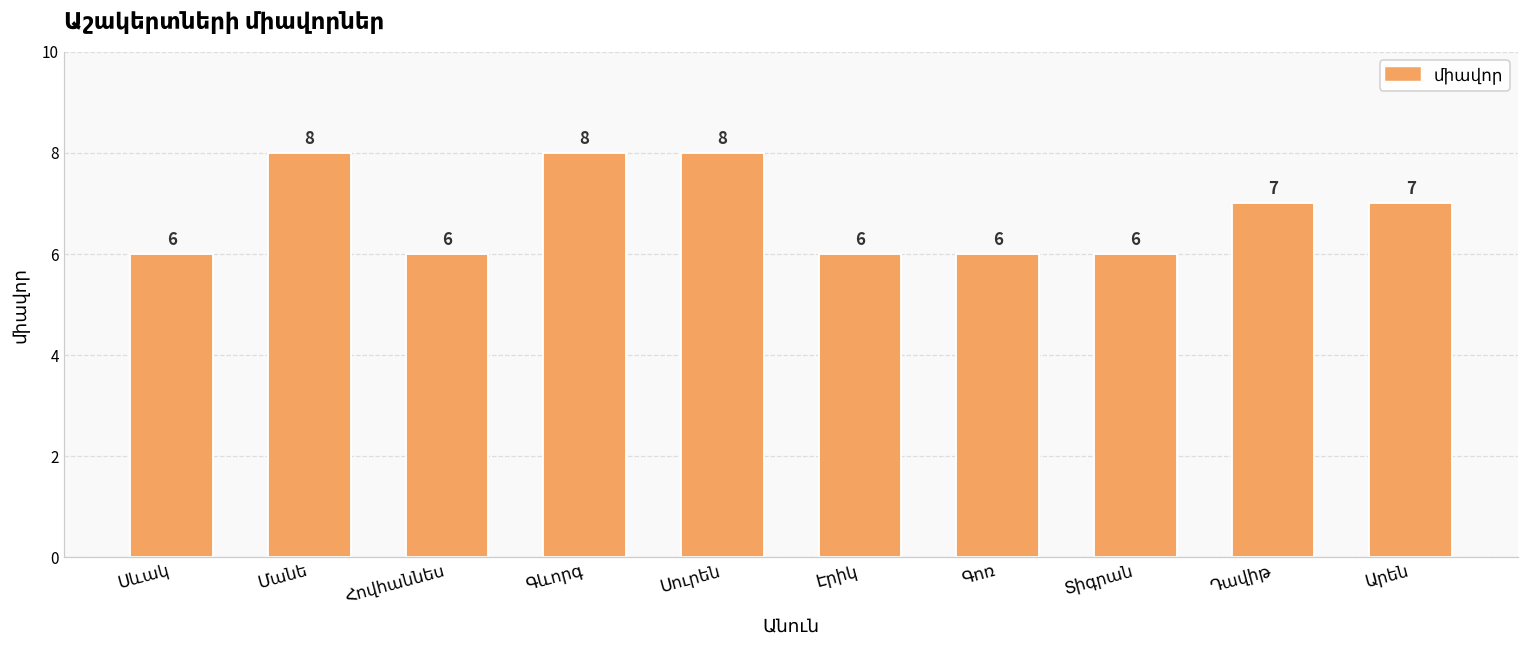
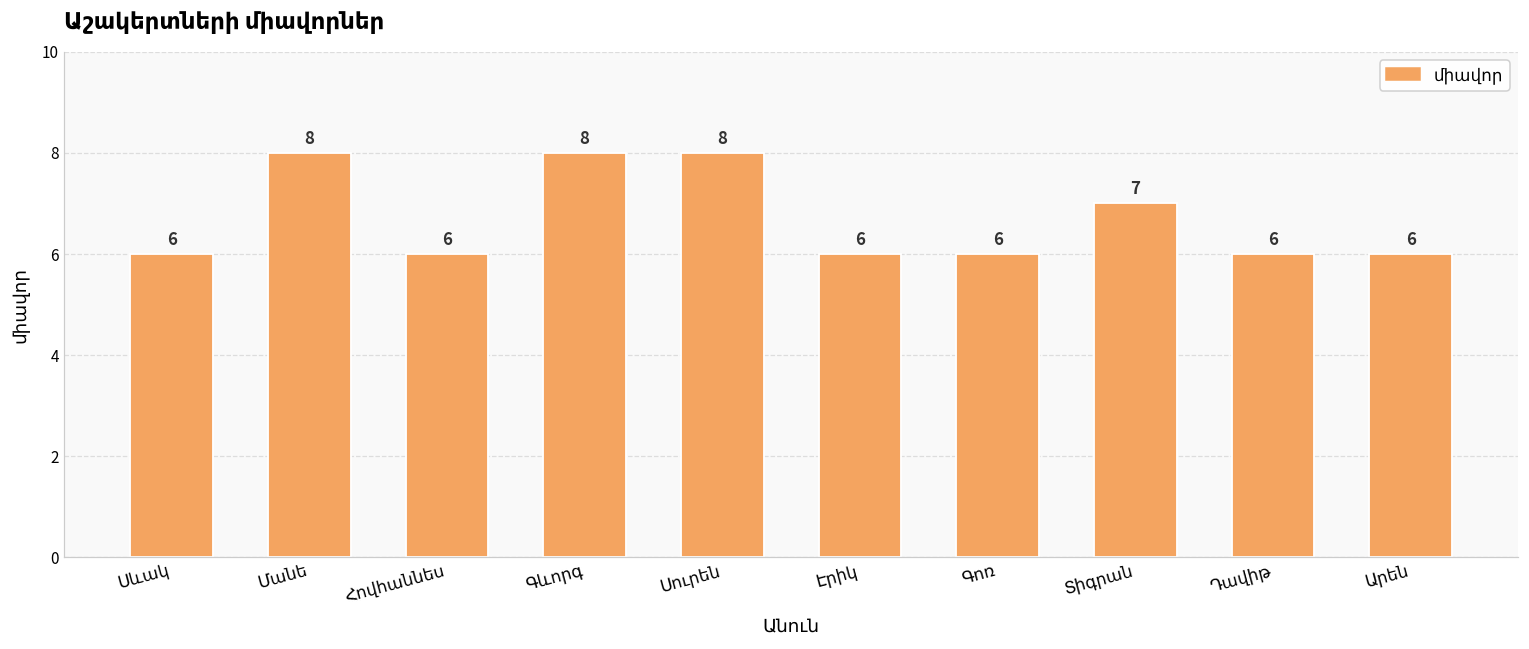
  {
    "Սևակ": 6,
    "Մանե": 8,
    "Հովհաննես": 6,
    "Գևորգ": 8,
    "Սուրեն": 8,
    "Էրիկ": 6,
    "Գոռ": 6,
-   "Տիգրան": 6,
-   "Դավիթ": 7,
-   "Արեն": 7
+   "Տիգրան": 7,
+   "Դավիթ": 6,
+   "Արեն": 6
  }
